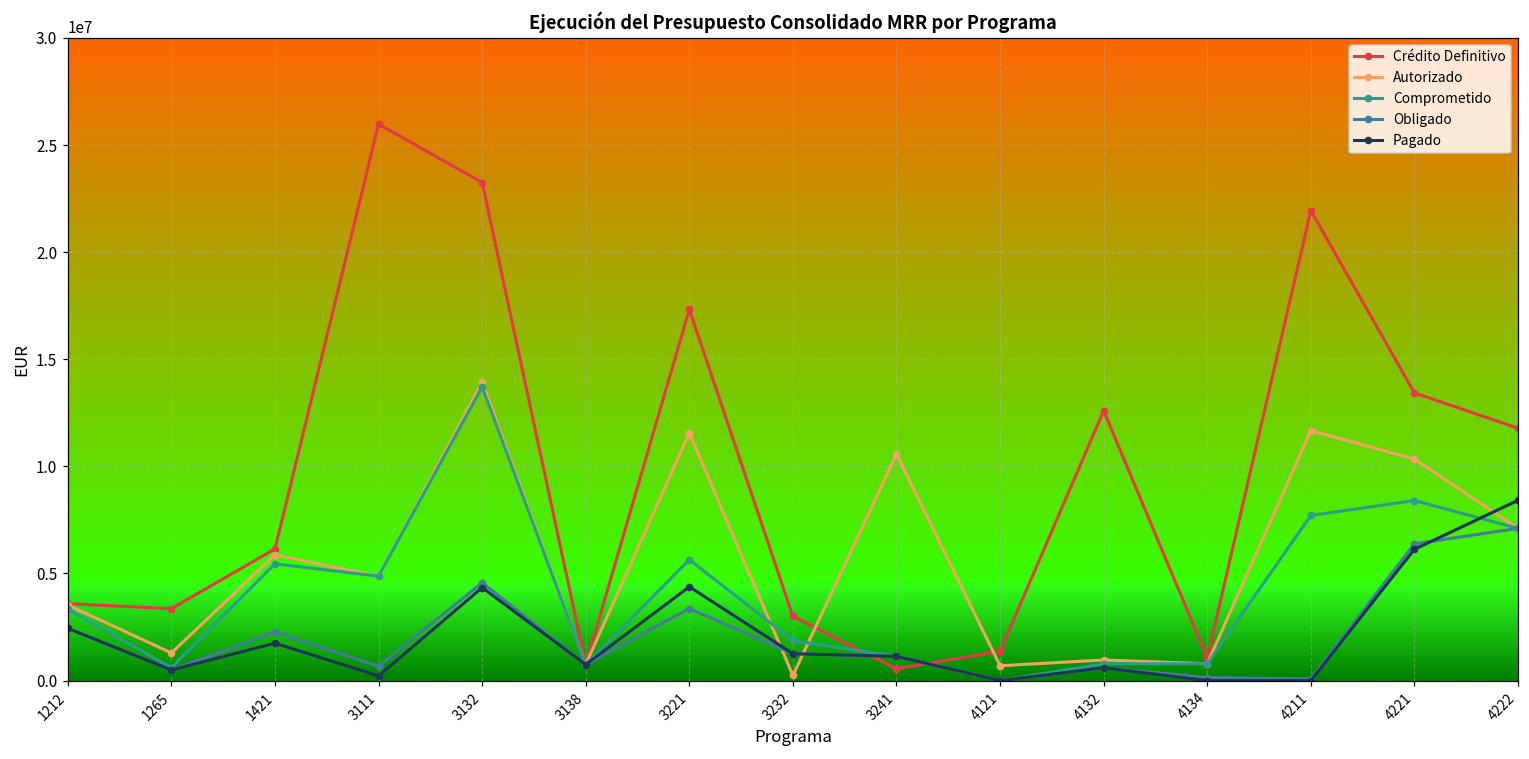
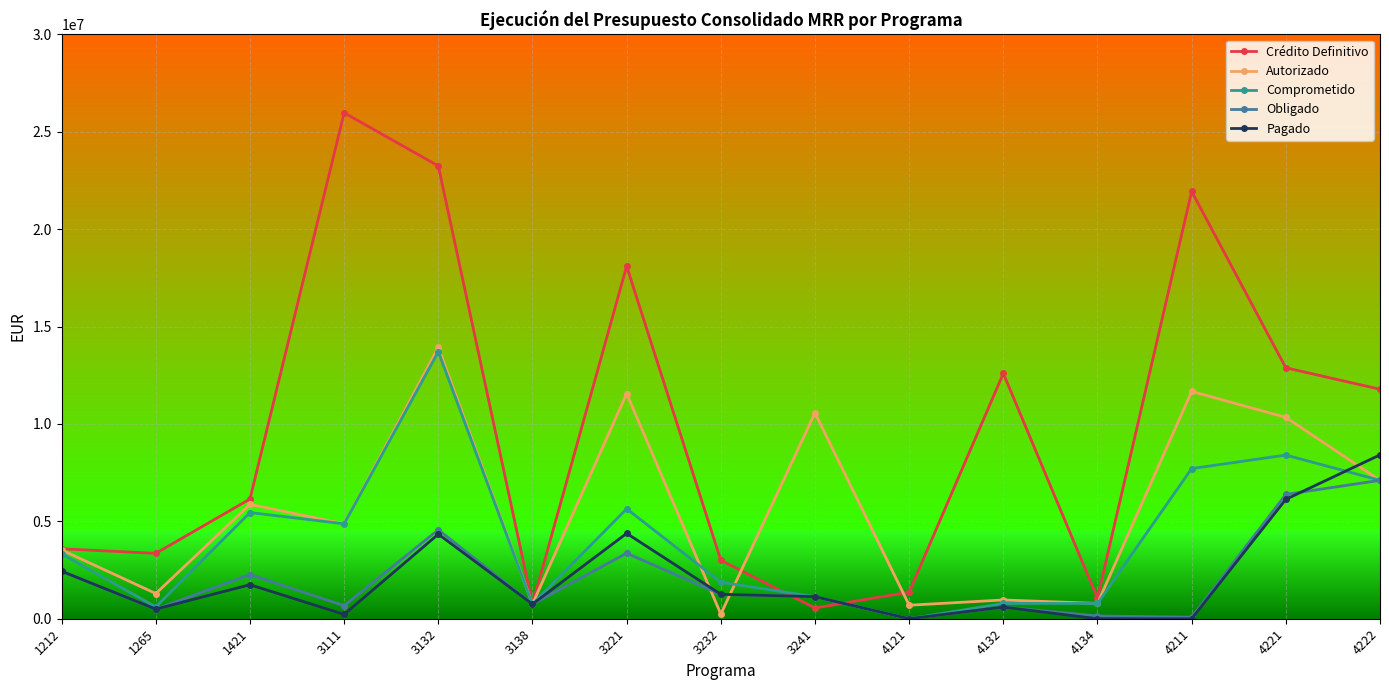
  {
    "Crédito Definitivo": {
      "1265": 3400000,
      "1421": 6100000,
      "3111": 26000000,
      "3132": 23200000,
-     "3221": 17300000,
+     "3221": 18100000,
      "3232": 3000000,
      "3241": 600000,
      "4121": 1400000,
      "4132": 12600000,
      "4134": 1100000,
      "4211": 21900000,
-     "4221": 13400000,
+     "4221": 12900000,
      "4222": 11800000
    },
    "Autorizado": {
      "1265": 1300000,
      "1421": 5900000,
      "3132": 13900000,
      "3221": 11600000,
      "3232": 200000,
      "3241": 10600000,
      "4121": 700000,
      "4132": 1000000,
      "4211": 11700000,
      "4221": 10300000
    },
    "Pagado": {
      "1421": 1700000,
      "3111": 200000,
      "3132": 4300000,
      "3221": 4400000,
      "4134": 0,
      "4221": 6100000,
      "4222": 8400000
    }
  }
